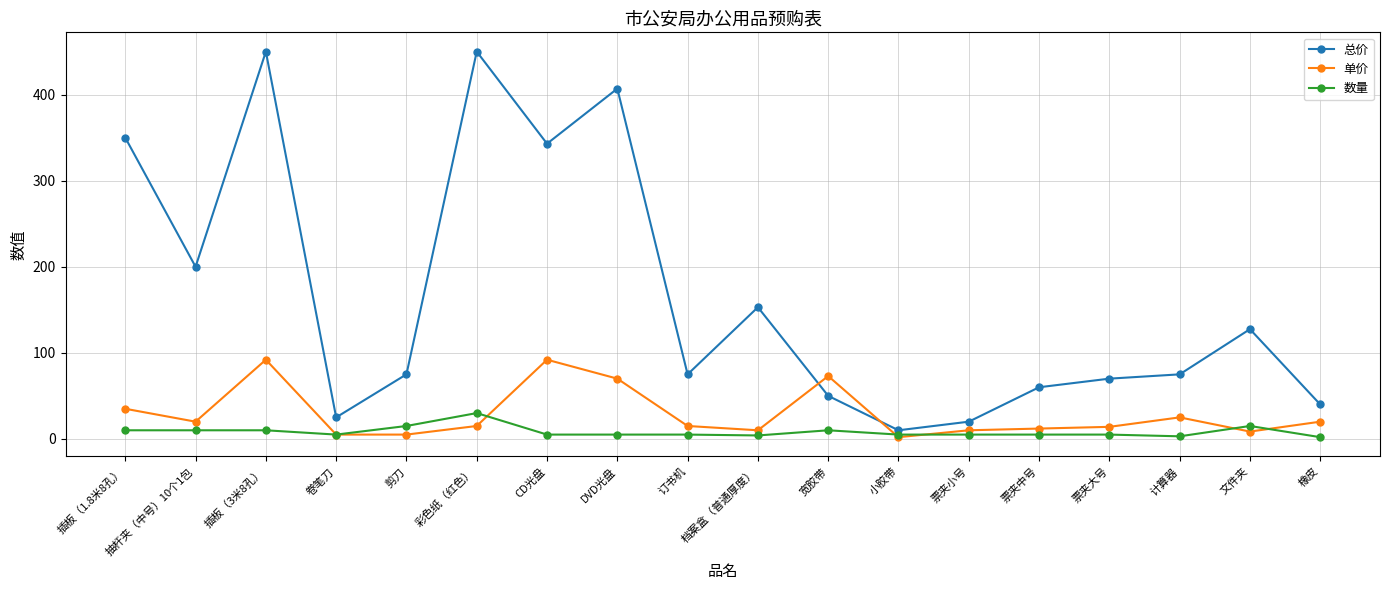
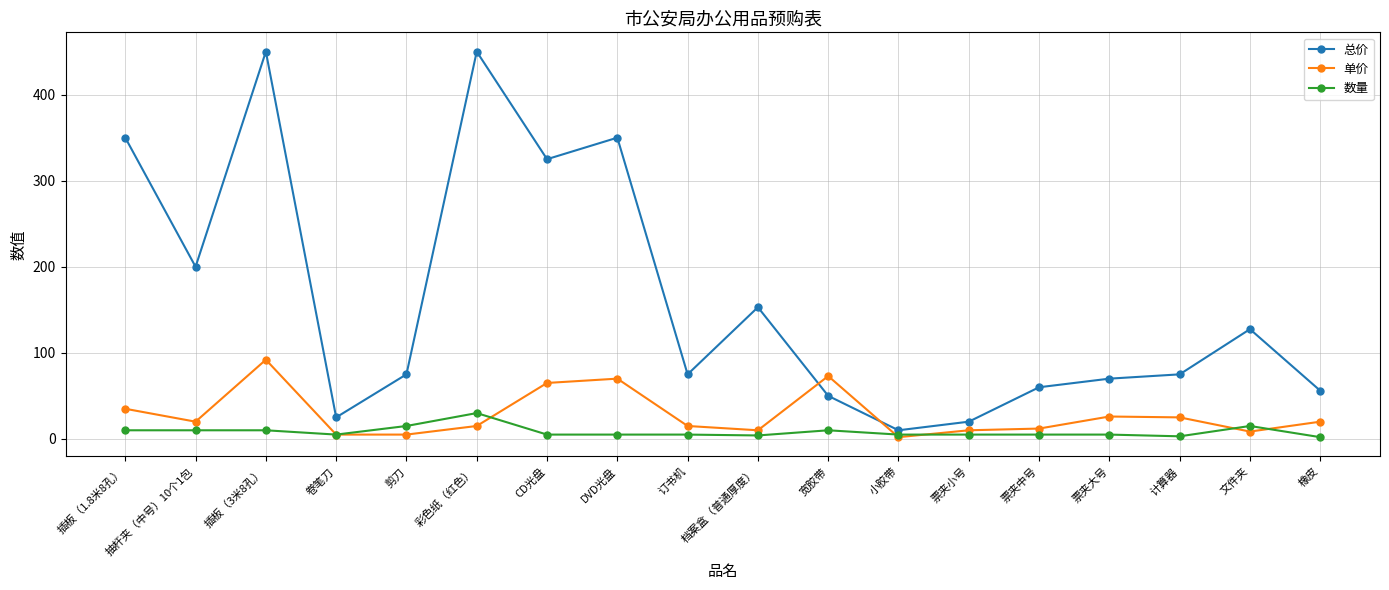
  {
    "总价": {
      "插板（1.8米8孔）": 350,
      "抽杆夹（中号）10个1包": 200,
      "插板（3米8孔）": 450,
      "卷笔刀": 30,
      "剪刀": 80,
      "彩色纸（红色）": 450,
-     "CD光盘": 340,
-     "DVD光盘": 410,
+     "CD光盘": 330,
+     "DVD光盘": 350,
      "订书机": 80,
      "档案盒（普通厚度）": 150,
      "宽胶带": 50,
      "小胶带": 10,
      "票夹小号": 20,
      "票夹中号": 60,
      "票夹大号": 70,
      "计算器": 80,
      "文件夹": 130,
-     "橡皮": 40
+     "橡皮": 60
    },
    "单价": {
      "插板（1.8米8孔）": 40,
      "抽杆夹（中号）10个1包": 20,
      "插板（3米8孔）": 90,
      "剪刀": 10,
      "彩色纸（红色）": 20,
-     "CD光盘": 90,
+     "CD光盘": 70,
      "DVD光盘": 70,
      "订书机": 20,
      "档案盒（普通厚度）": 10,
      "宽胶带": 70,
      "小胶带": 0,
      "票夹小号": 10,
      "票夹中号": 10,
-     "票夹大号": 10,
+     "票夹大号": 30,
      "计算器": 30,
      "文件夹": 10,
      "橡皮": 20
    },
    "数量": {
      "插板（1.8米8孔）": 10,
      "抽杆夹（中号）10个1包": 10,
      "插板（3米8孔）": 10,
      "剪刀": 20,
      "彩色纸（红色）": 30,
      "CD光盘": 10,
      "DVD光盘": 10,
      "订书机": 10,
      "档案盒（普通厚度）": 0,
      "宽胶带": 10,
      "小胶带": 10,
      "票夹小号": 10,
      "票夹中号": 10,
      "票夹大号": 10,
      "计算器": 0,
      "文件夹": 20,
      "橡皮": 0
    }
  }
